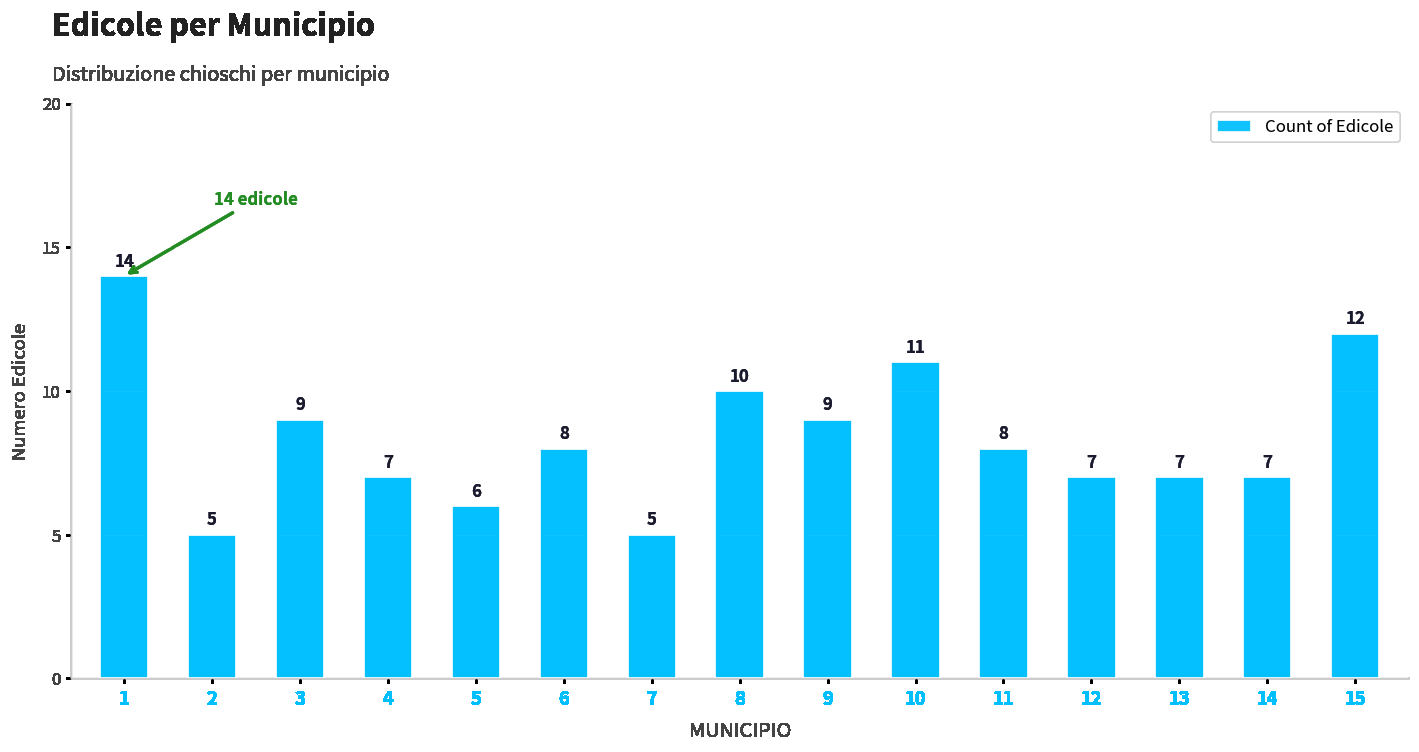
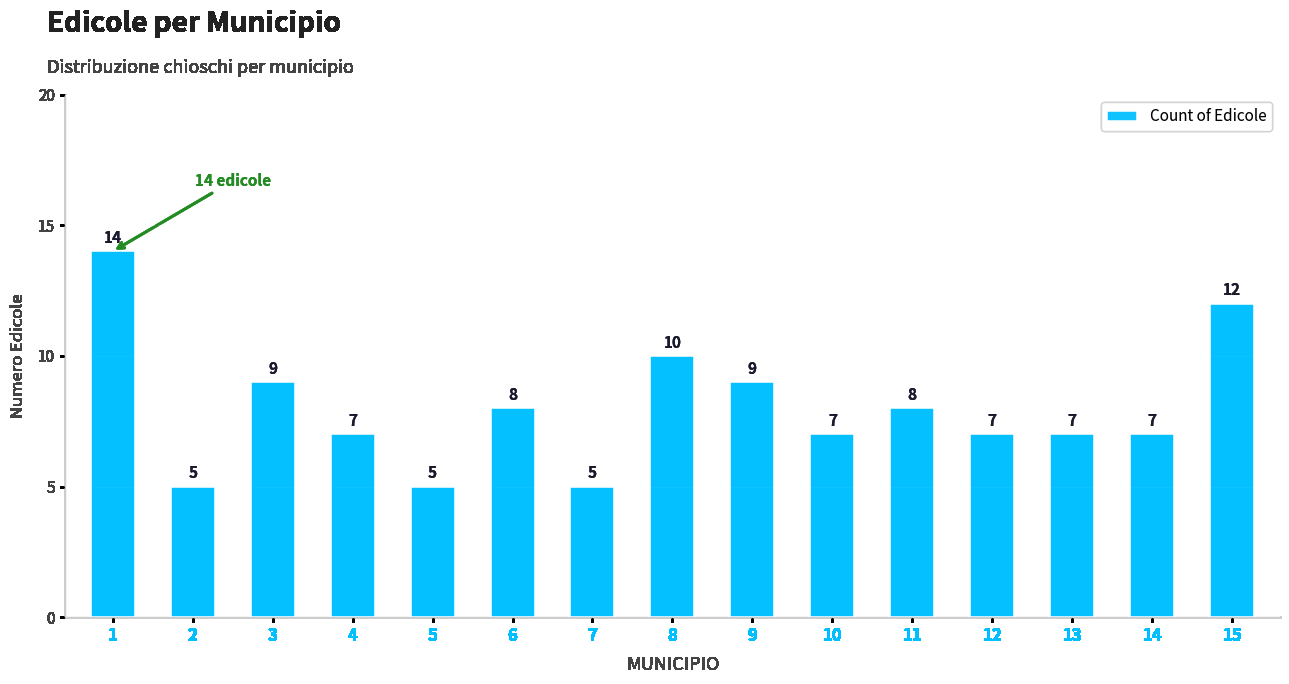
  {
    "1": 14,
    "2": 5,
    "3": 9,
    "4": 7,
-   "5": 6,
+   "5": 5,
    "6": 8,
    "7": 5,
    "8": 10,
    "9": 9,
-   "10": 11,
+   "10": 7,
    "11": 8,
    "12": 7,
    "13": 7,
    "14": 7,
    "15": 12
  }
